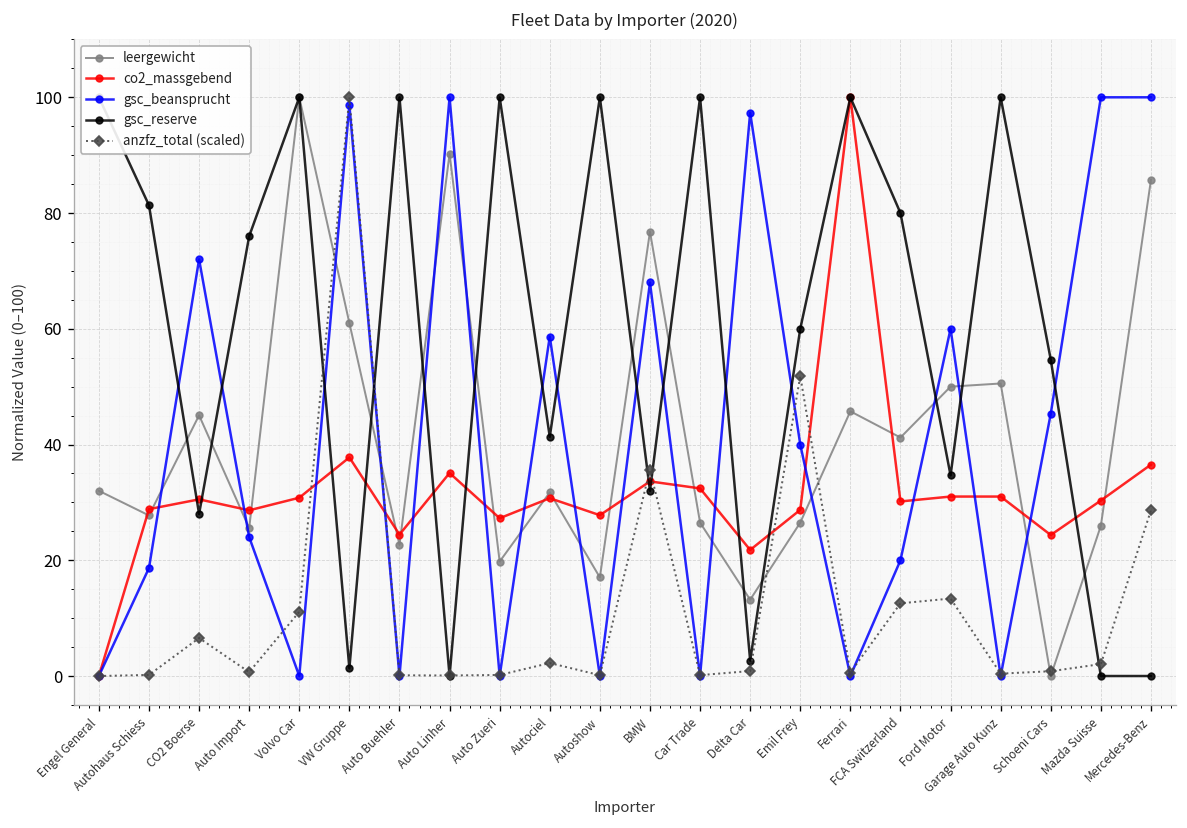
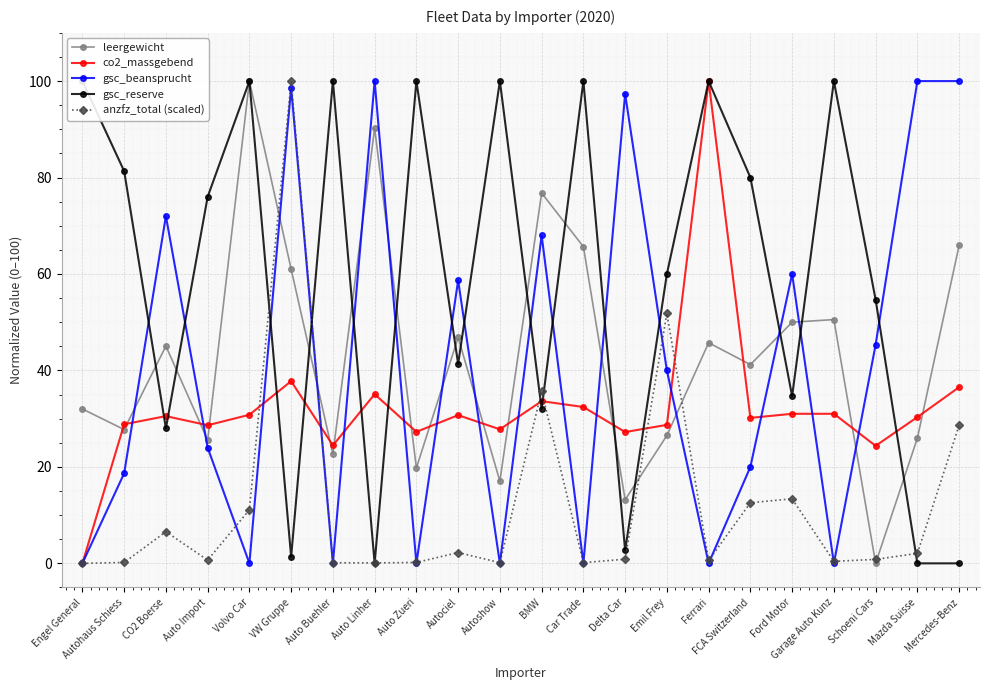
  {
    "leergewicht": {
      "Engel General": 32,
      "Autohaus Schiess": 28,
      "CO2 Boerse": 45,
      "Auto Import": 26,
      "VW Gruppe": 61,
      "Auto Buehler": 23,
      "Auto Linher": 90,
      "Auto Zueri": 20,
-     "Autociel": 32,
+     "Autociel": 47,
      "Autoshow": 17,
      "BMW": 77,
-     "Car Trade": 27,
+     "Car Trade": 66,
      "Delta Car": 13,
      "Emil Frey": 27,
      "Ferrari": 46,
      "FCA Switzerland": 41,
      "Ford Motor": 50,
      "Garage Auto Kunz": 51,
      "Schoeni Cars": 0,
      "Mazda Suisse": 26,
-     "Mercedes-Benz": 86
+     "Mercedes-Benz": 66
    },
    "co2_massgebend": {
      "Autohaus Schiess": 29,
      "CO2 Boerse": 31,
      "Auto Import": 29,
      "Volvo Car": 31,
      "VW Gruppe": 38,
      "Auto Buehler": 24,
      "Auto Linher": 35,
      "Auto Zueri": 27,
      "Autociel": 31,
      "Autoshow": 28,
      "BMW": 34,
      "Car Trade": 32,
-     "Delta Car": 22,
+     "Delta Car": 27,
      "Emil Frey": 29,
      "FCA Switzerland": 30,
      "Ford Motor": 31,
      "Garage Auto Kunz": 31,
      "Schoeni Cars": 24,
      "Mazda Suisse": 30,
      "Mercedes-Benz": 37
    },
    "gsc_beansprucht": {
      "Autohaus Schiess": 19,
      "CO2 Boerse": 72,
      "Auto Import": 24,
      "Volvo Car": 0,
      "VW Gruppe": 99,
      "Auto Linher": 100,
      "Autociel": 59,
      "BMW": 68,
      "Delta Car": 97,
      "Emil Frey": 40,
      "Ferrari": 0,
      "FCA Switzerland": 20,
      "Ford Motor": 60,
      "Schoeni Cars": 45,
      "Mazda Suisse": 100,
      "Mercedes-Benz": 100
    },
    "gsc_reserve": {
      "Autohaus Schiess": 81,
      "CO2 Boerse": 28,
      "Auto Import": 76,
      "VW Gruppe": 1,
      "Auto Buehler": 100,
      "Auto Zueri": 100,
      "Autociel": 41,
      "Autoshow": 100,
      "BMW": 32,
      "Car Trade": 100,
      "Delta Car": 3,
      "Emil Frey": 60,
      "FCA Switzerland": 80,
      "Ford Motor": 35,
      "Garage Auto Kunz": 100,
      "Schoeni Cars": 55,
      "Mazda Suisse": 0,
      "Mercedes-Benz": 0
    },
    "anzfz_total (scaled)": {
      "Autohaus Schiess": 0,
      "CO2 Boerse": 7,
      "Auto Import": 1,
      "Volvo Car": 11,
      "VW Gruppe": 100,
      "Autociel": 2,
      "BMW": 36,
      "Delta Car": 1,
      "Emil Frey": 52,
      "Ferrari": 1,
      "FCA Switzerland": 13,
      "Ford Motor": 13,
      "Schoeni Cars": 1,
      "Mazda Suisse": 2,
      "Mercedes-Benz": 29
    }
  }
